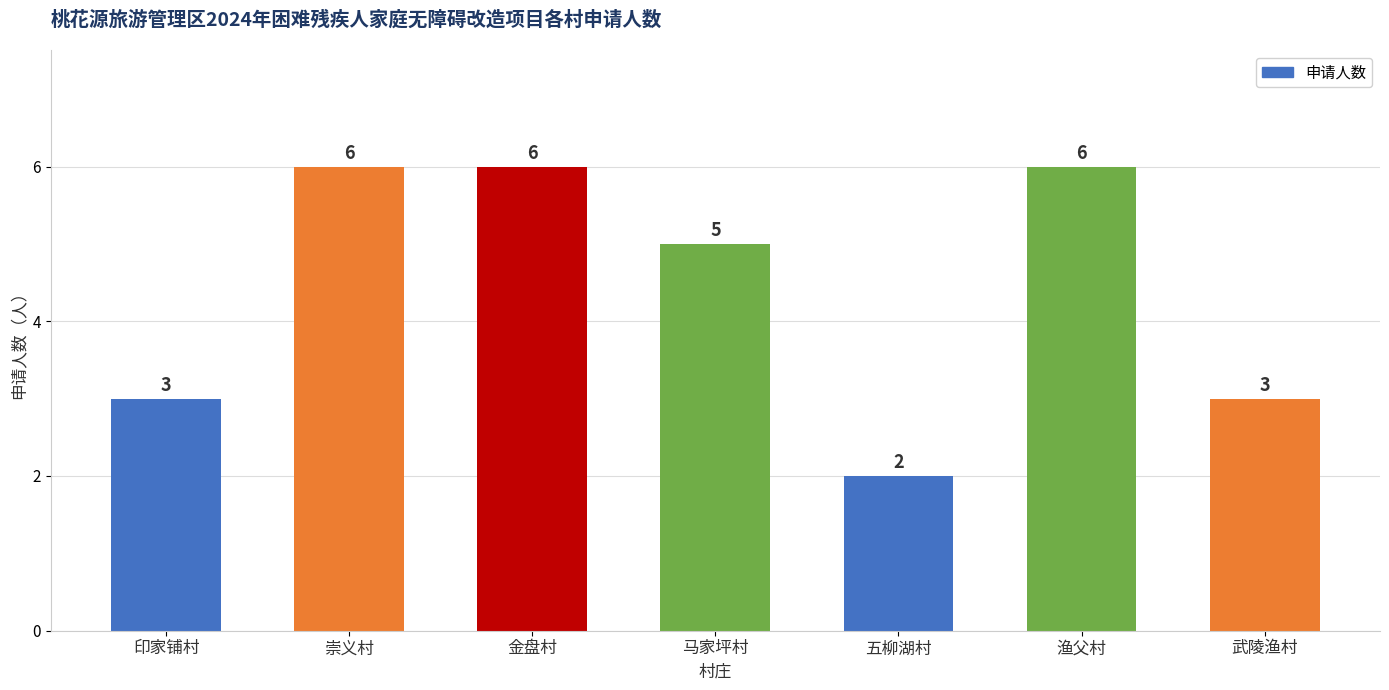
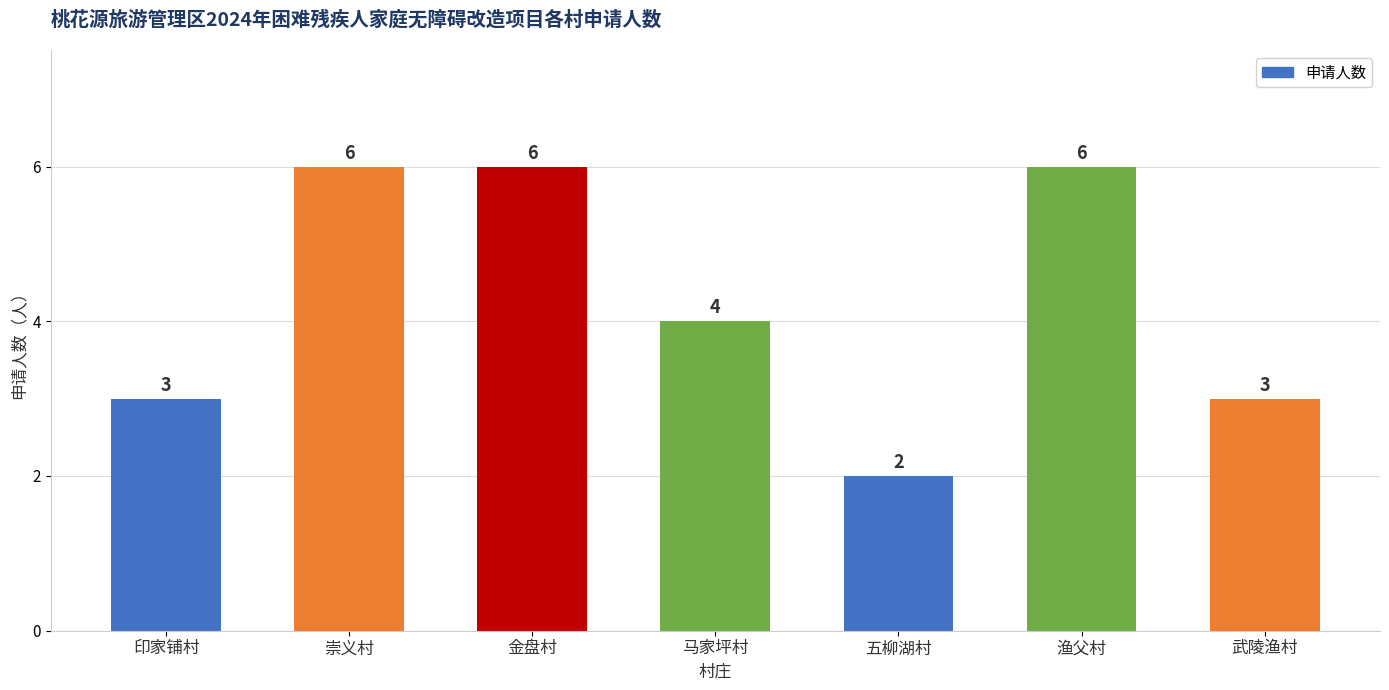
  {
    "印家铺村": 3,
    "崇义村": 6,
    "金盘村": 6,
-   "马家坪村": 5,
+   "马家坪村": 4,
    "五柳湖村": 2,
    "渔父村": 6,
    "武陵渔村": 3
  }
